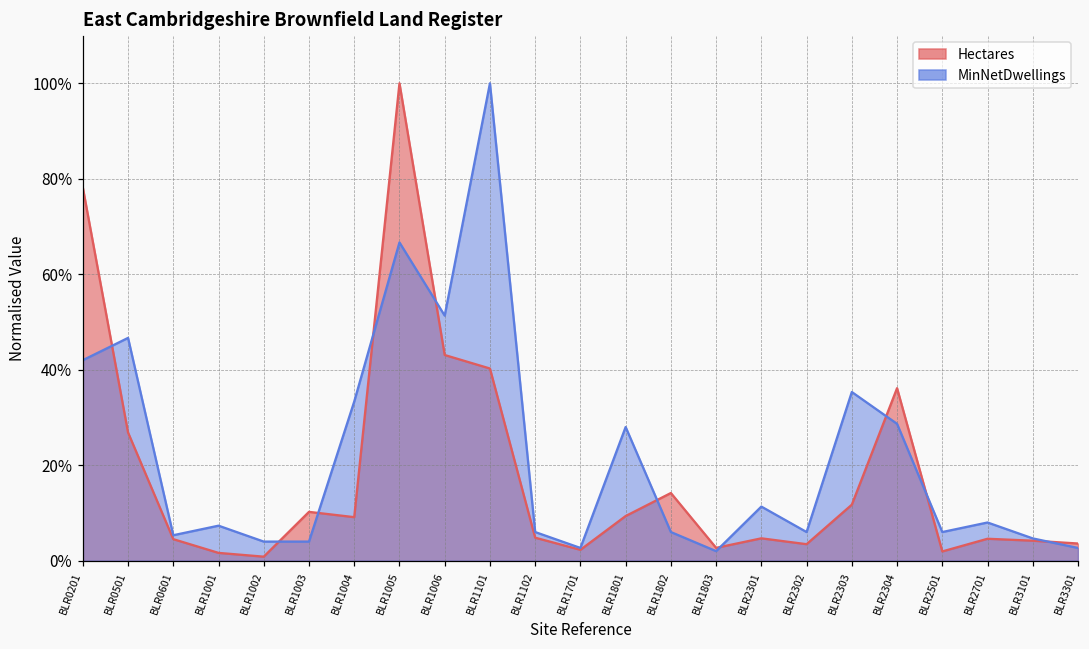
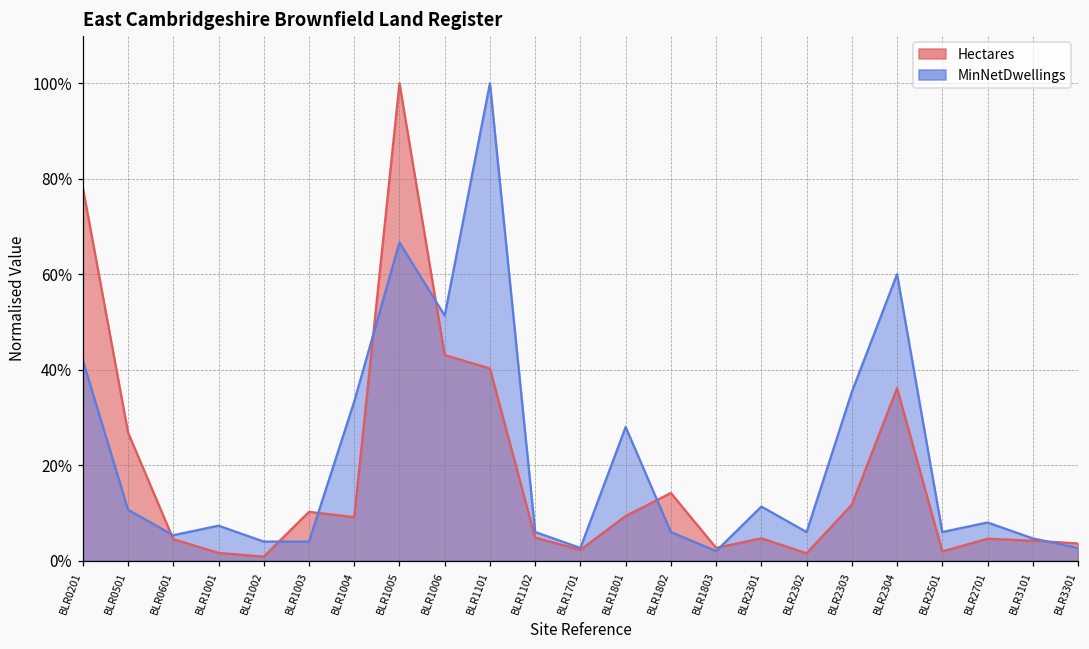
  {
    "Hectares": {
      "BLR0201": "78%",
      "BLR0501": "27%",
      "BLR0601": "5%",
      "BLR1001": "2%",
      "BLR1002": "1%",
      "BLR1003": "10%",
      "BLR1004": "9%",
      "BLR1005": "100%",
      "BLR1006": "43%",
      "BLR1101": "40%",
      "BLR1102": "5%",
      "BLR1801": "9%",
      "BLR1802": "14%",
      "BLR1803": "3%",
      "BLR2301": "5%",
-     "BLR2302": "3%",
+     "BLR2302": "2%",
      "BLR2303": "12%",
      "BLR2304": "36%",
      "BLR2501": "2%",
      "BLR2701": "5%",
      "BLR3301": "4%"
    },
    "MinNetDwellings": {
      "BLR0201": "42%",
-     "BLR0501": "47%",
+     "BLR0501": "11%",
      "BLR0601": "5%",
      "BLR1001": "7%",
      "BLR1002": "4%",
      "BLR1003": "4%",
      "BLR1004": "33%",
      "BLR1005": "67%",
      "BLR1006": "51%",
      "BLR1101": "100%",
      "BLR1102": "6%",
      "BLR1801": "28%",
      "BLR1802": "6%",
      "BLR1803": "2%",
      "BLR2301": "11%",
      "BLR2302": "6%",
      "BLR2303": "35%",
-     "BLR2304": "29%",
+     "BLR2304": "60%",
      "BLR2501": "6%",
      "BLR2701": "8%",
      "BLR3301": "3%"
    }
  }
